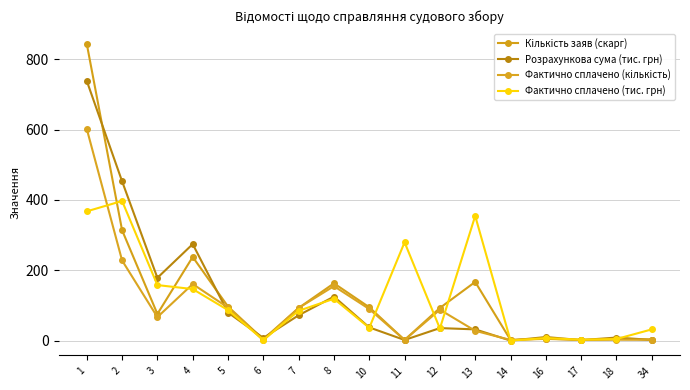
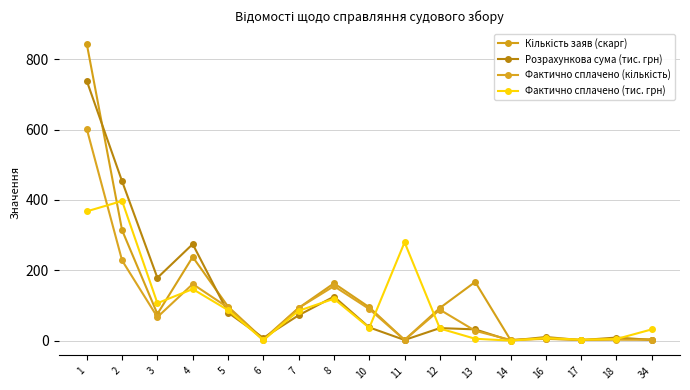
  {
    "Фактично сплачено (тис. грн)": {
      "1": 370,
      "2": 400,
-     "3": 160,
+     "3": 110,
      "4": 150,
      "7": 80,
      "11": 280,
-     "13": 350,
+     "13": 10,
      "34": 30
    }
  }
